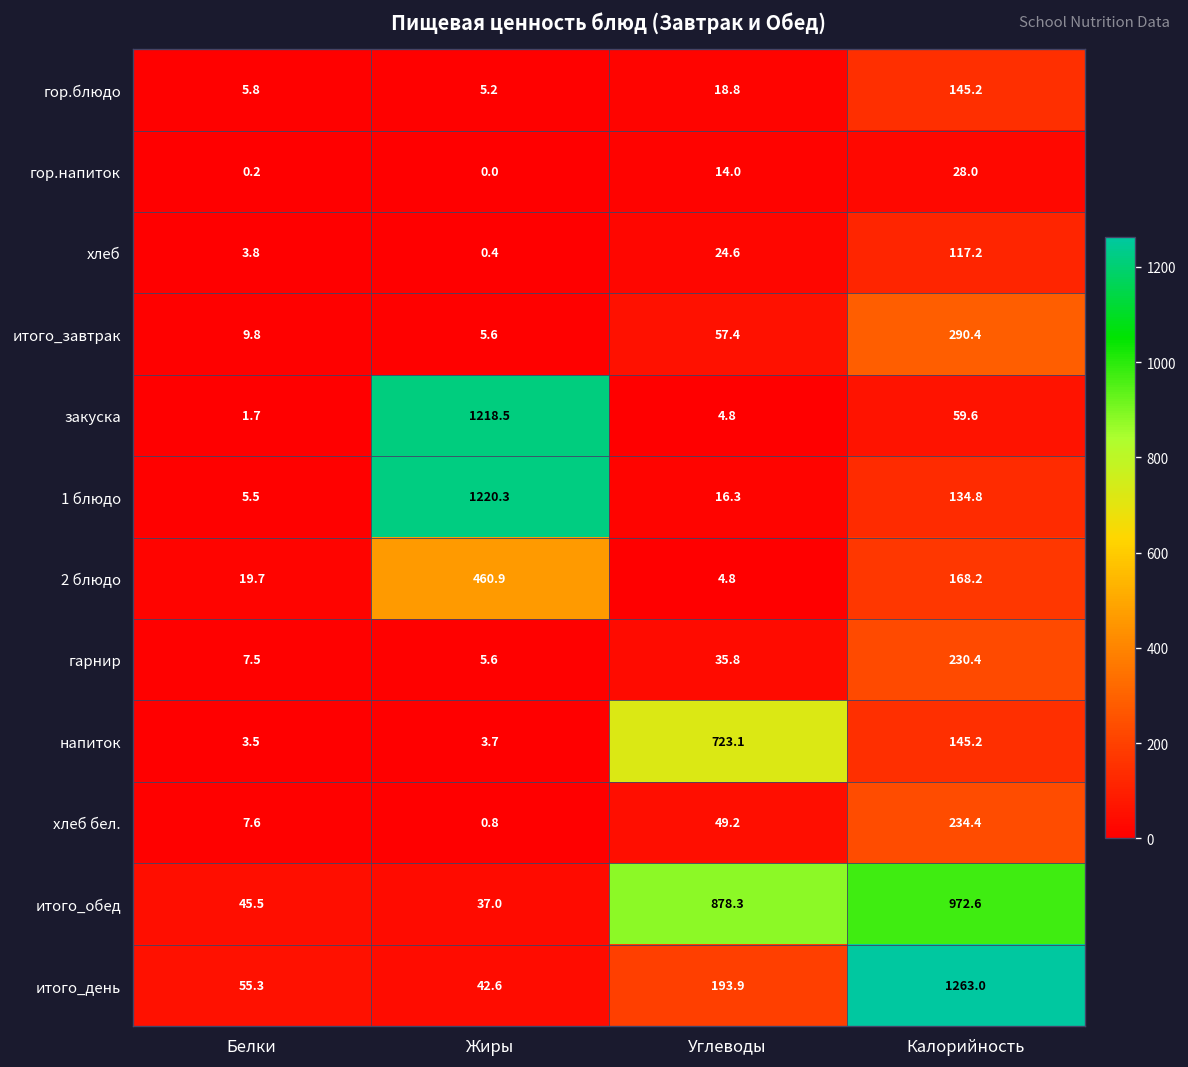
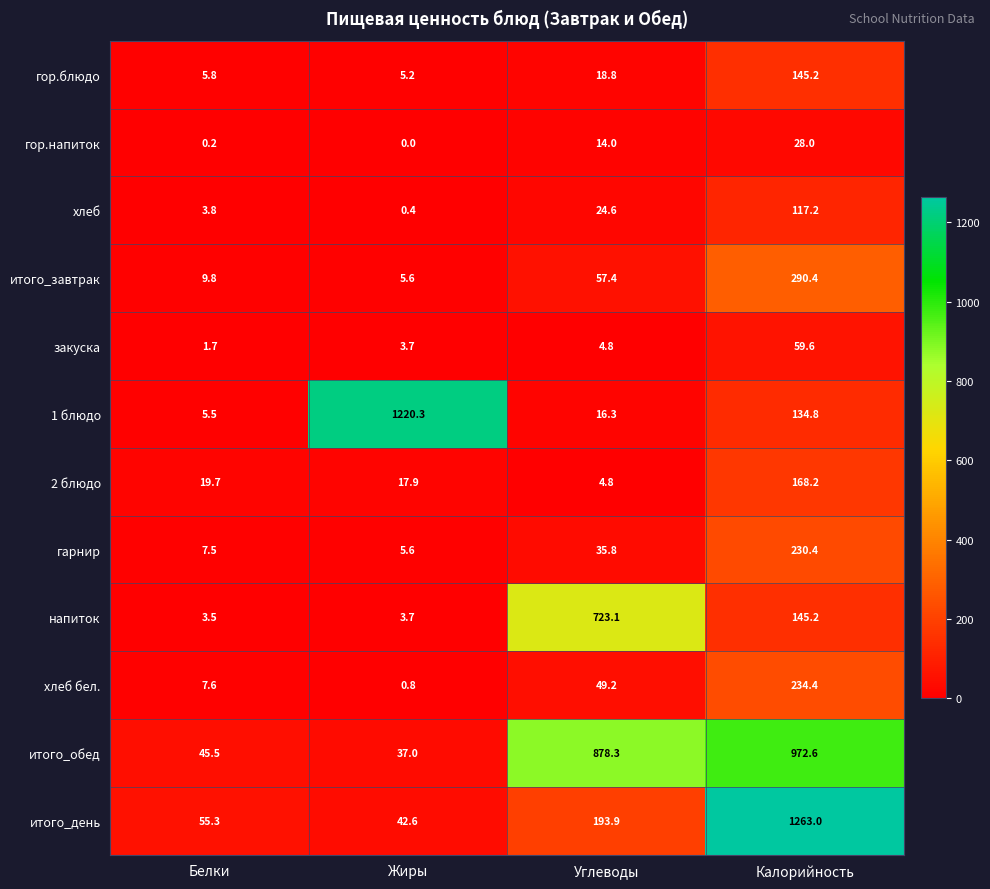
  {
    "гор.блюдо": {
      "Белки": 5.8,
      "Жиры": 5.2,
      "Углеводы": 18.8,
      "Калорийность": 145.2
    },
    "гор.напиток": {
      "Белки": 0.2,
      "Жиры": 0.0,
      "Углеводы": 14.0,
      "Калорийность": 28.0
    },
    "хлеб": {
      "Белки": 3.8,
      "Жиры": 0.4,
      "Углеводы": 24.6,
      "Калорийность": 117.2
    },
    "итого_завтрак": {
      "Белки": 9.8,
      "Жиры": 5.6,
      "Углеводы": 57.4,
      "Калорийность": 290.4
    },
    "закуска": {
      "Белки": 1.7,
-     "Жиры": 1218.5,
+     "Жиры": 3.7,
      "Углеводы": 4.8,
      "Калорийность": 59.6
    },
    "1 блюдо": {
      "Белки": 5.5,
      "Жиры": 1220.3,
      "Углеводы": 16.3,
      "Калорийность": 134.8
    },
    "2 блюдо": {
      "Белки": 19.7,
-     "Жиры": 460.9,
+     "Жиры": 17.9,
      "Углеводы": 4.8,
      "Калорийность": 168.2
    },
    "гарнир": {
      "Белки": 7.5,
      "Жиры": 5.6,
      "Углеводы": 35.8,
      "Калорийность": 230.4
    },
    "напиток": {
      "Белки": 3.5,
      "Жиры": 3.7,
      "Углеводы": 723.1,
      "Калорийность": 145.2
    },
    "хлеб бел.": {
      "Белки": 7.6,
      "Жиры": 0.8,
      "Углеводы": 49.2,
      "Калорийность": 234.4
    },
    "итого_обед": {
      "Белки": 45.5,
      "Жиры": 37.0,
      "Углеводы": 878.3,
      "Калорийность": 972.6
    },
    "итого_день": {
      "Белки": 55.3,
      "Жиры": 42.6,
      "Углеводы": 193.9,
      "Калорийность": 1263.0
    }
  }
